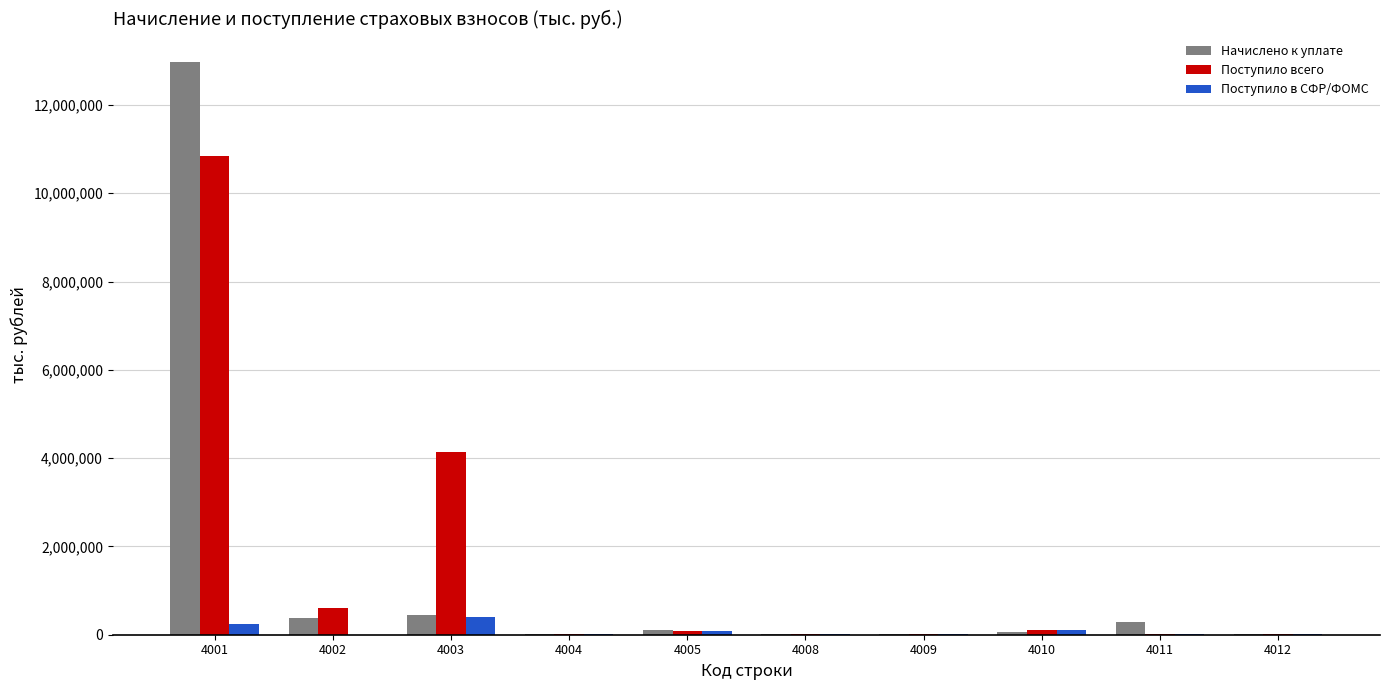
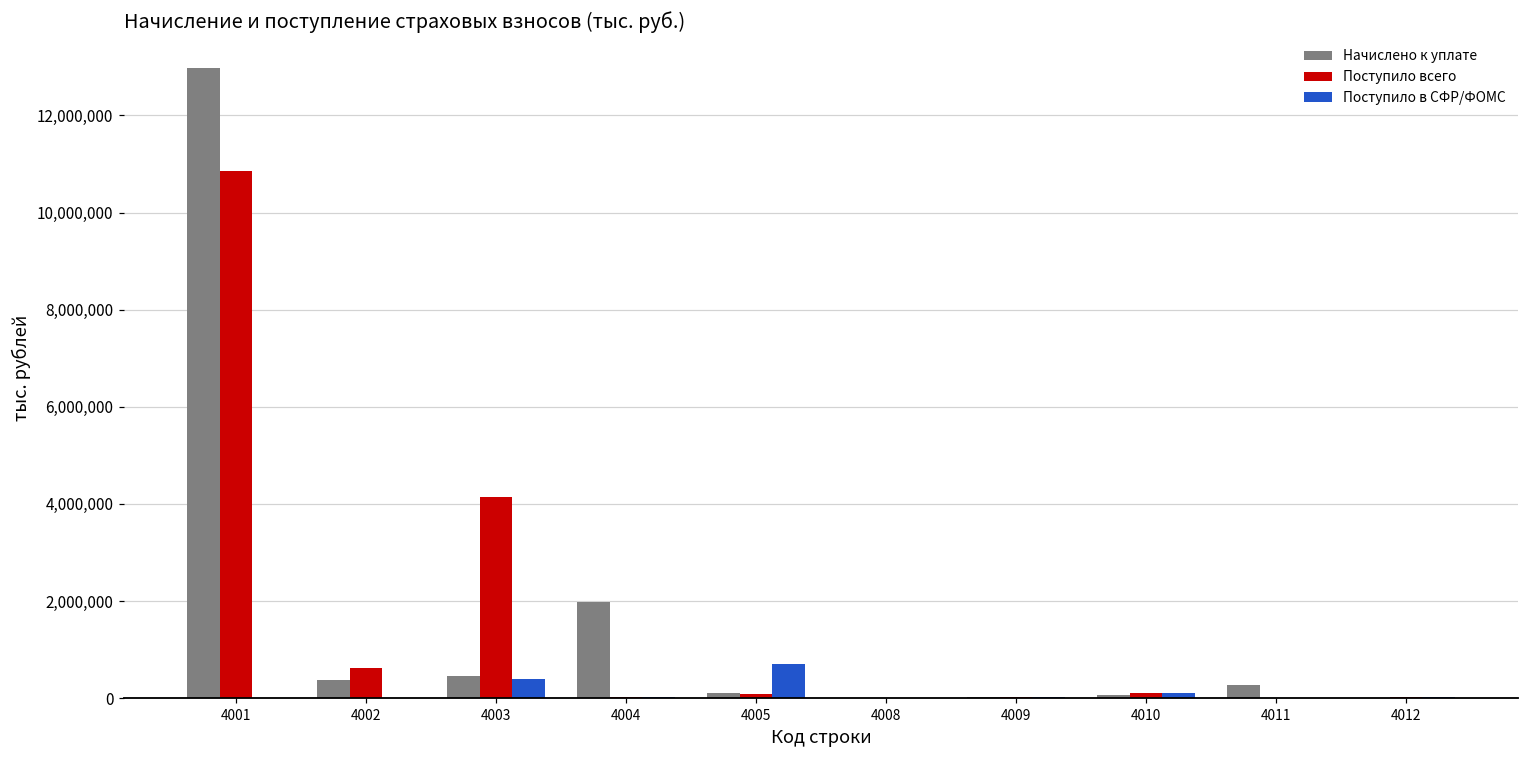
  {
    "Начислено к уплате": {
      "4001": "13,000,000",
      "4002": "400,000",
      "4003": "400,000",
-     "4004": "0",
+     "4004": "2,000,000",
      "4005": "100,000",
      "4010": "100,000",
      "4011": "300,000"
    },
    "Поступило всего": {
      "4001": "10,800,000",
      "4002": "600,000",
      "4003": "4,100,000",
      "4005": "100,000",
      "4010": "100,000"
    },
    "Поступило в СФР/ФОМС": {
-     "4001": "200,000",
+     "4001": "0",
      "4002": "0",
      "4003": "400,000",
-     "4005": "100,000",
+     "4005": "700,000",
      "4010": "100,000"
    }
  }
